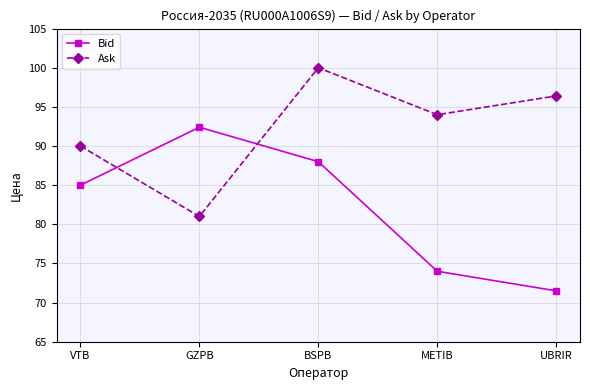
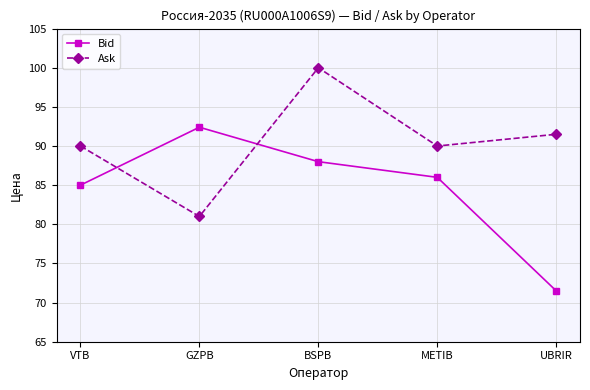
  {
    "Bid": {
      "VTB": 85,
      "GZPB": 92,
      "BSPB": 88,
-     "METIB": 74,
+     "METIB": 86,
      "UBRIR": 72
    },
    "Ask": {
      "VTB": 90,
      "GZPB": 81,
      "BSPB": 100,
-     "METIB": 94,
-     "UBRIR": 96
+     "METIB": 90,
+     "UBRIR": 92
    }
  }
